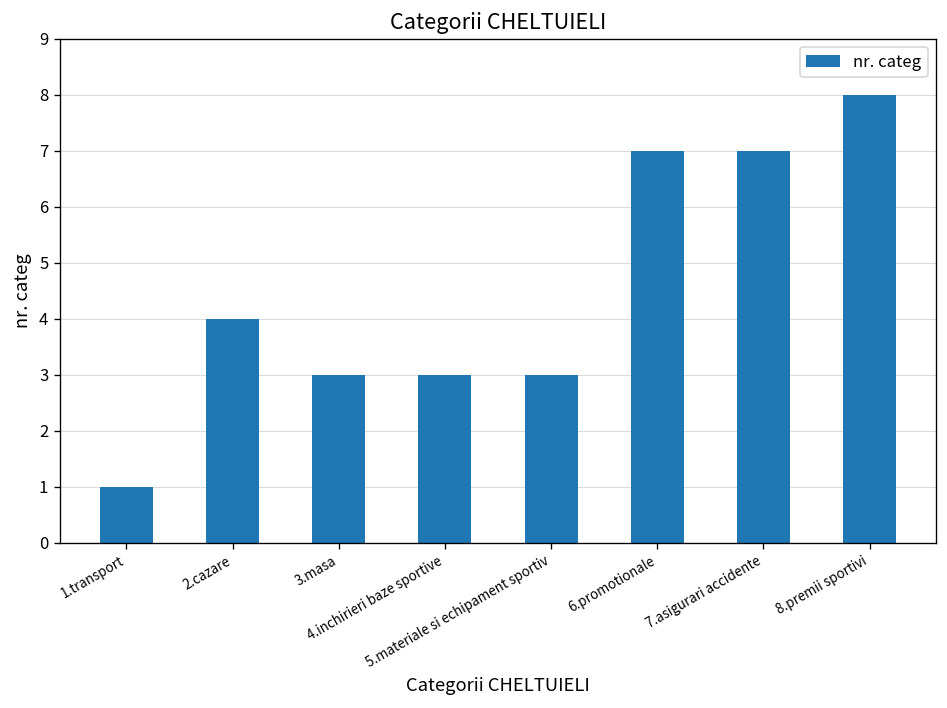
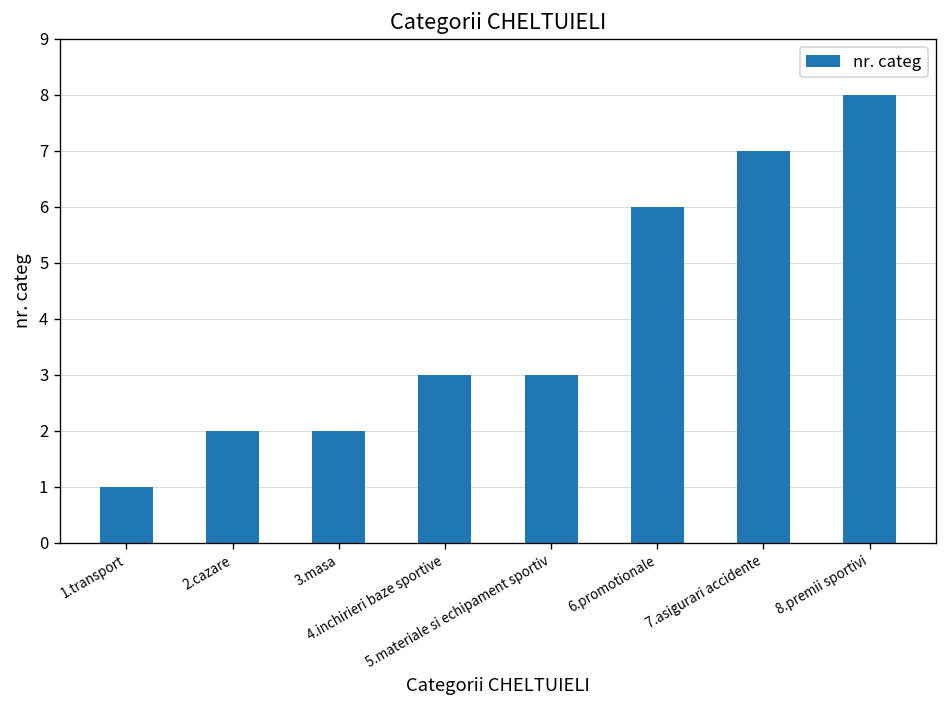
  {
    "1.transport": 1,
-   "2.cazare": 4,
-   "3.masa": 3,
+   "2.cazare": 2,
+   "3.masa": 2,
    "4.inchirieri baze sportive": 3,
    "5.materiale si echipament sportiv": 3,
-   "6.promotionale": 7,
+   "6.promotionale": 6,
    "7.asigurari accidente": 7,
    "8.premii sportivi": 8
  }
